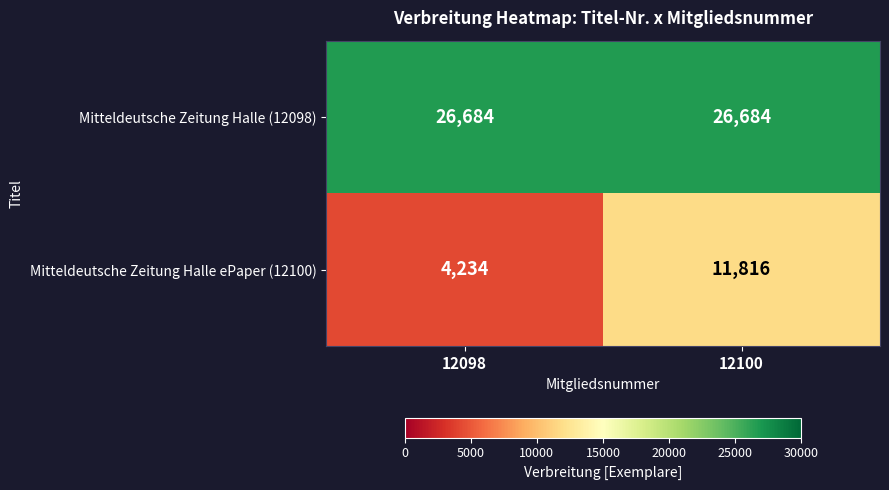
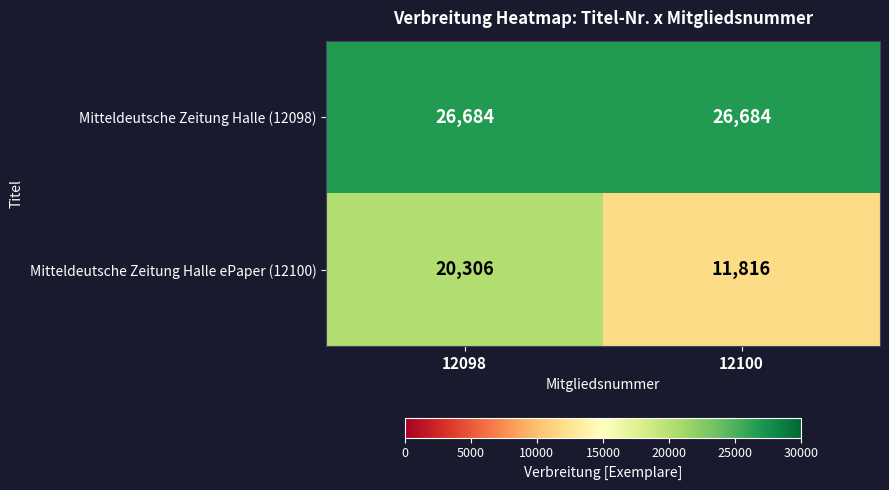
  {
    "Mitteldeutsche Zeitung Halle (12098)": {
      "12098": "26,684",
      "12100": "26,684"
    },
    "Mitteldeutsche Zeitung Halle ePaper (12100)": {
-     "12098": "4,234",
+     "12098": "20,306",
      "12100": "11,816"
    }
  }
